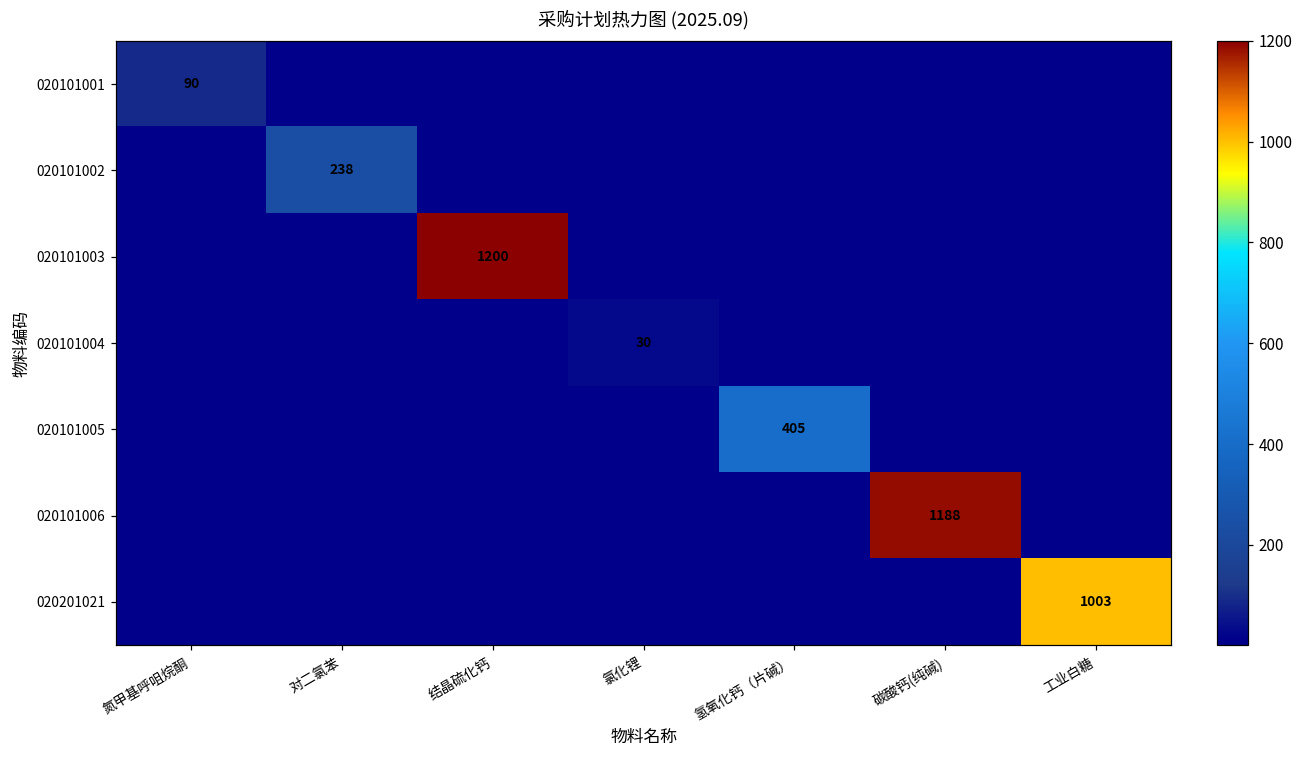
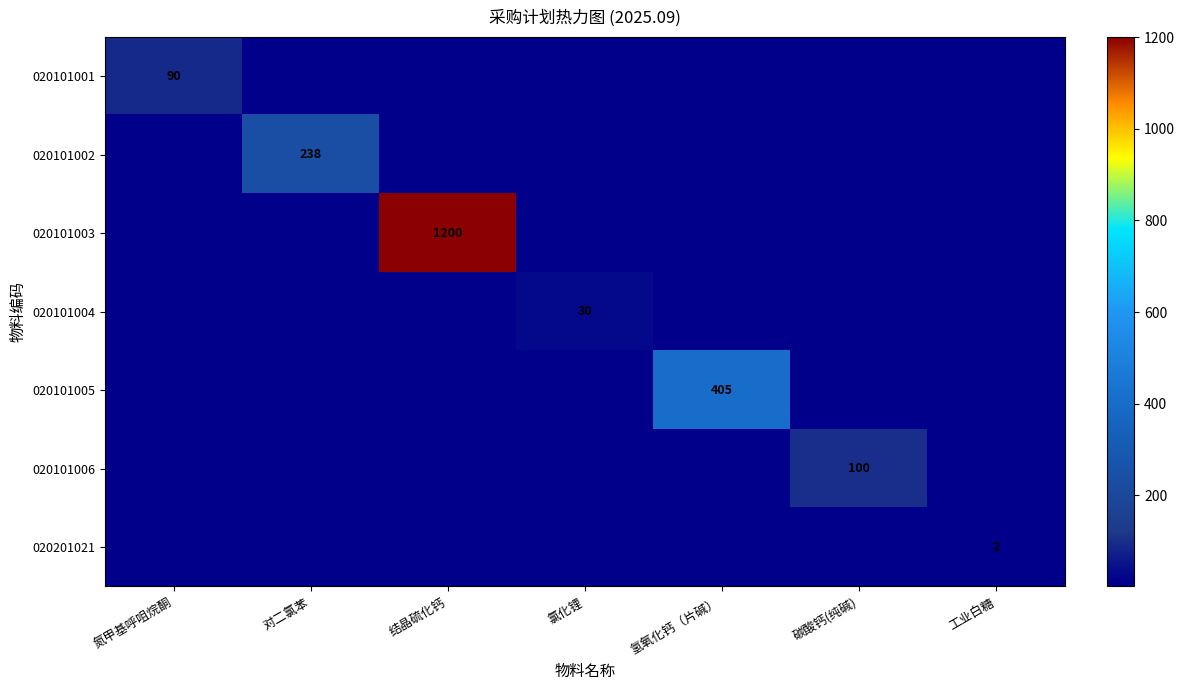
  {
    "020101001": {
      "氮甲基呼咀烷酮": 90
    },
    "020101002": {
      "对二氯苯": 238
    },
    "020101003": {
      "结晶硫化钙": 1200
    },
    "020101004": {
      "氯化锂": 30
    },
    "020101005": {
      "氢氧化钙（片碱）": 405
    },
    "020101006": {
-     "碳酸钙(纯碱)": 1188
+     "碳酸钙(纯碱)": 100
    },
    "020201021": {
-     "工业白糖": 1003
+     "工业白糖": 2
    }
  }
